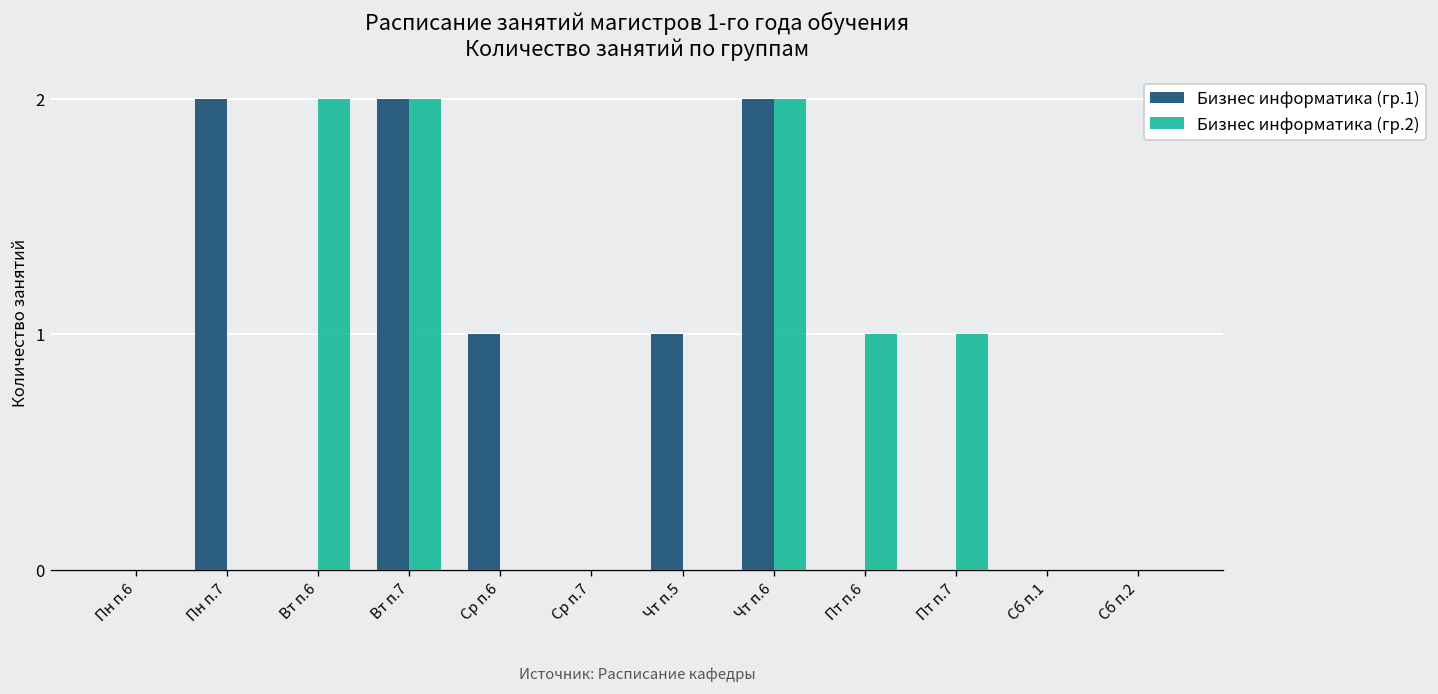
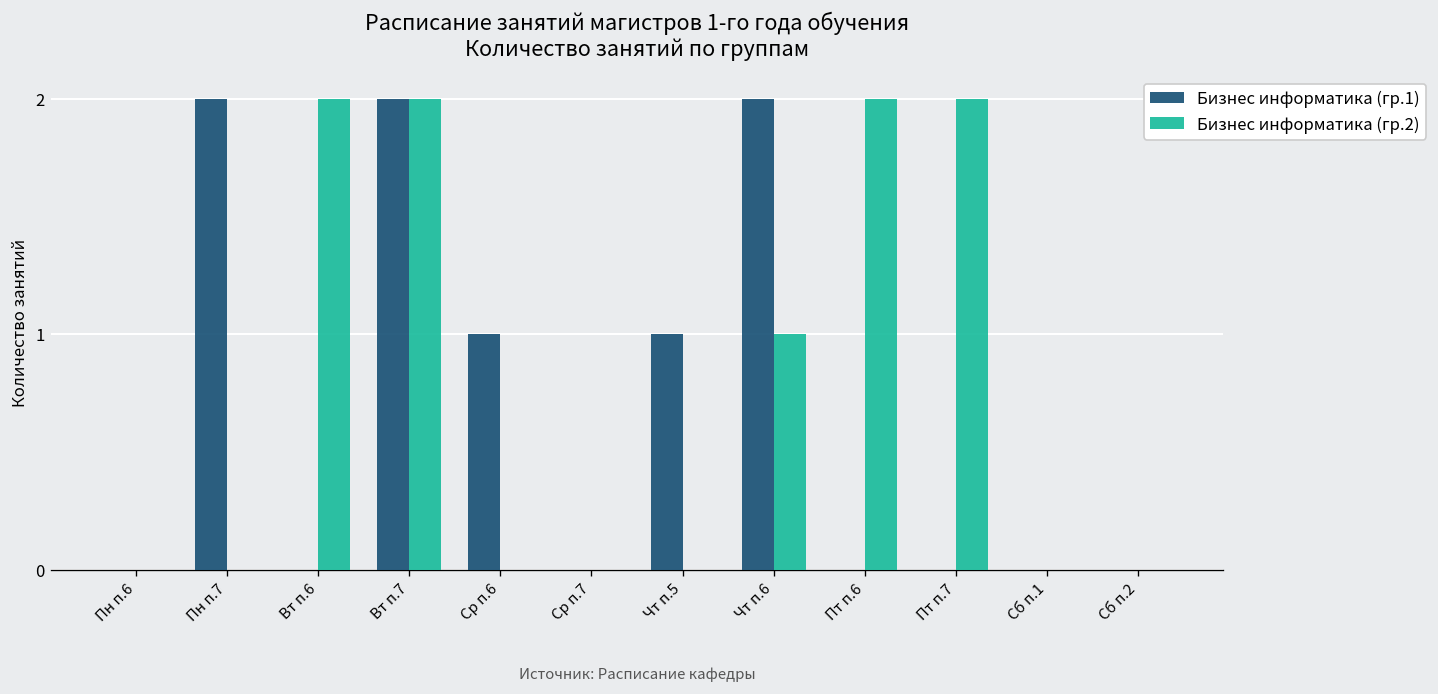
  {
    "Бизнес информатика (гр.1)": {
      "Пн п.6": 0,
      "Пн п.7": 2,
      "Вт п.6": 0,
      "Вт п.7": 2,
      "Ср п.6": 1,
      "Ср п.7": 0,
      "Чт п.5": 1,
      "Чт п.6": 2,
      "Пт п.6": 0,
      "Пт п.7": 0,
      "Сб п.1": 0,
      "Сб п.2": 0
    },
    "Бизнес информатика (гр.2)": {
      "Пн п.6": 0,
      "Пн п.7": 0,
      "Вт п.6": 2,
      "Вт п.7": 2,
      "Ср п.6": 0,
      "Ср п.7": 0,
      "Чт п.5": 0,
-     "Чт п.6": 2,
-     "Пт п.6": 1,
-     "Пт п.7": 1,
+     "Чт п.6": 1,
+     "Пт п.6": 2,
+     "Пт п.7": 2,
      "Сб п.1": 0,
      "Сб п.2": 0
    }
  }
